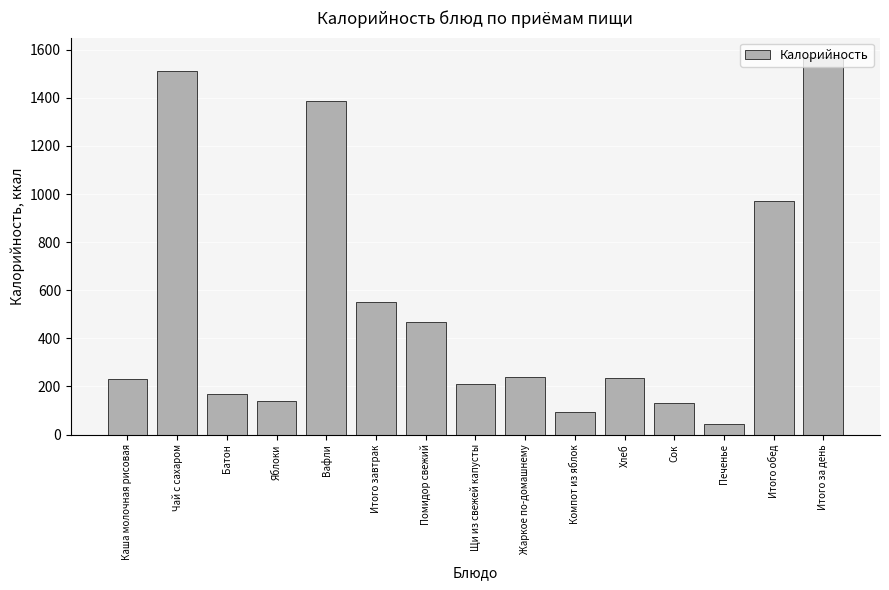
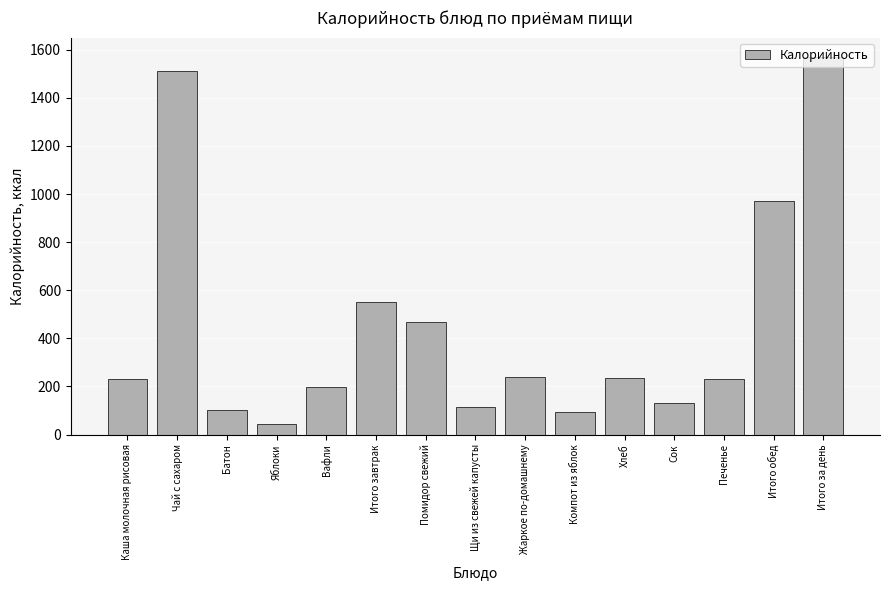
  {
    "Каша молочная рисовая": 230,
    "Чай с сахаром": 1510,
-   "Батон": 170,
-   "Яблоки": 140,
-   "Вафли": 1390,
+   "Батон": 100,
+   "Яблоки": 40,
+   "Вафли": 200,
    "Итого завтрак": 550,
    "Помидор свежий": 470,
-   "Щи из свежей капусты": 210,
+   "Щи из свежей капусты": 120,
    "Жаркое по-домашнему": 240,
    "Компот из яблок": 90,
    "Хлеб": 240,
    "Сок": 130,
-   "Печенье": 40,
+   "Печенье": 230,
    "Итого обед": 970
  }
